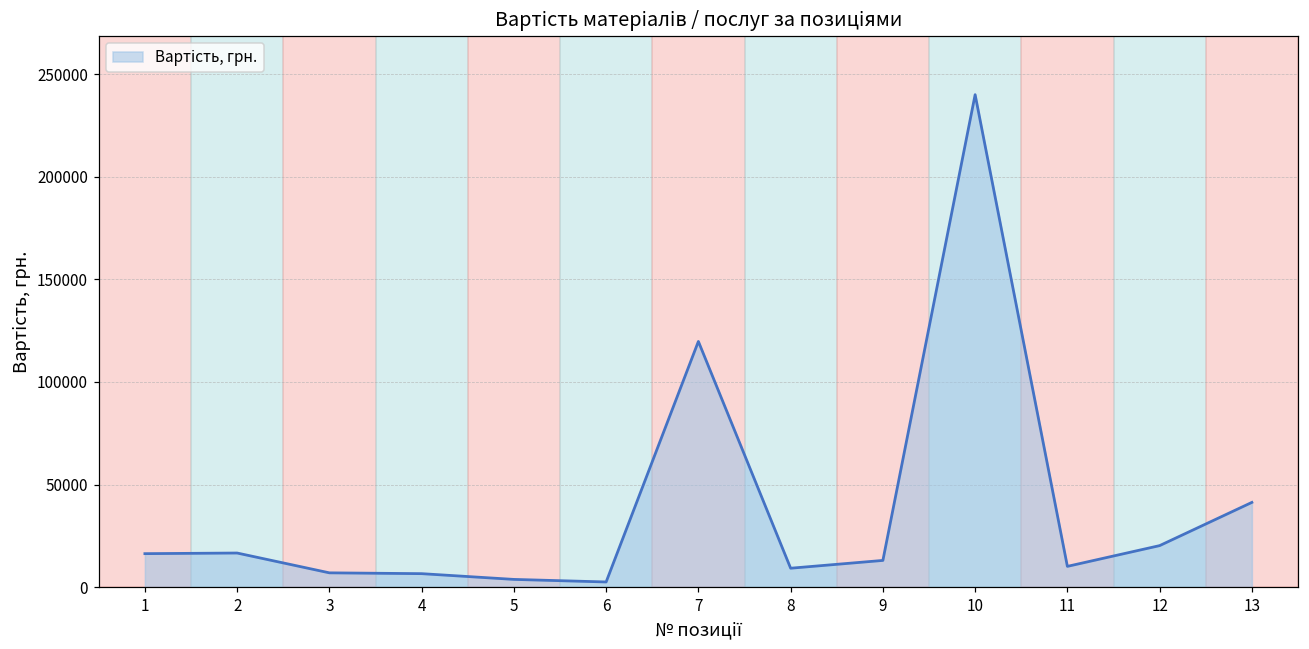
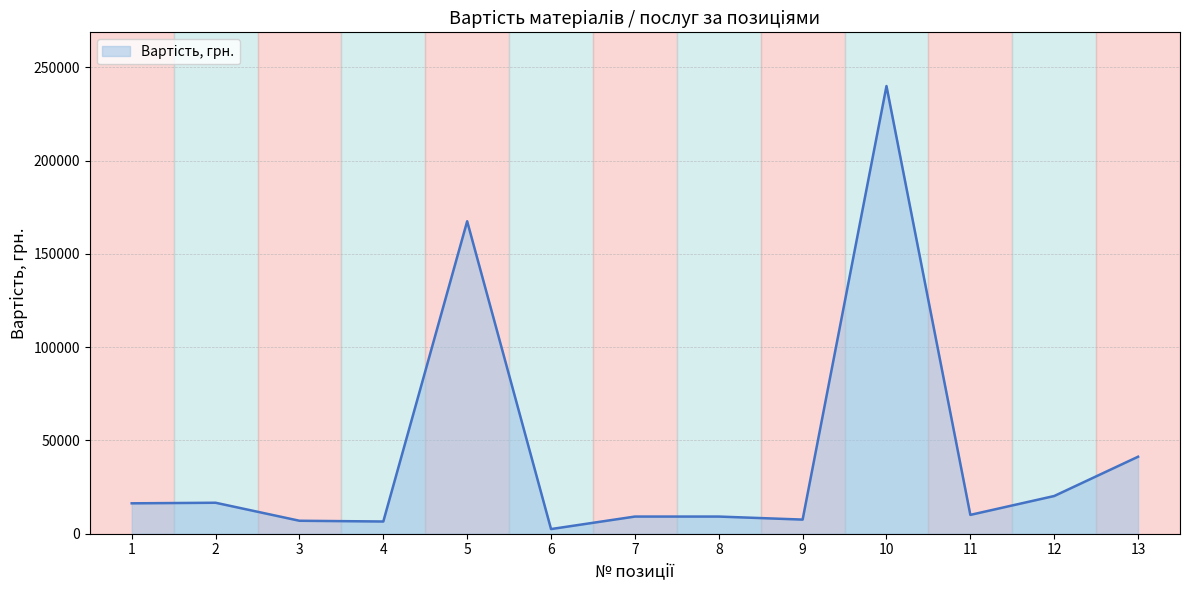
  {
    "1": 16000,
    "2": 17000,
    "3": 7000,
    "4": 7000,
-   "5": 4000,
+   "5": 168000,
    "6": 3000,
-   "7": 120000,
+   "7": 9000,
    "8": 9000,
-   "9": 13000,
+   "9": 8000,
    "10": 240000,
    "11": 10000,
    "12": 20000,
    "13": 41000
  }
